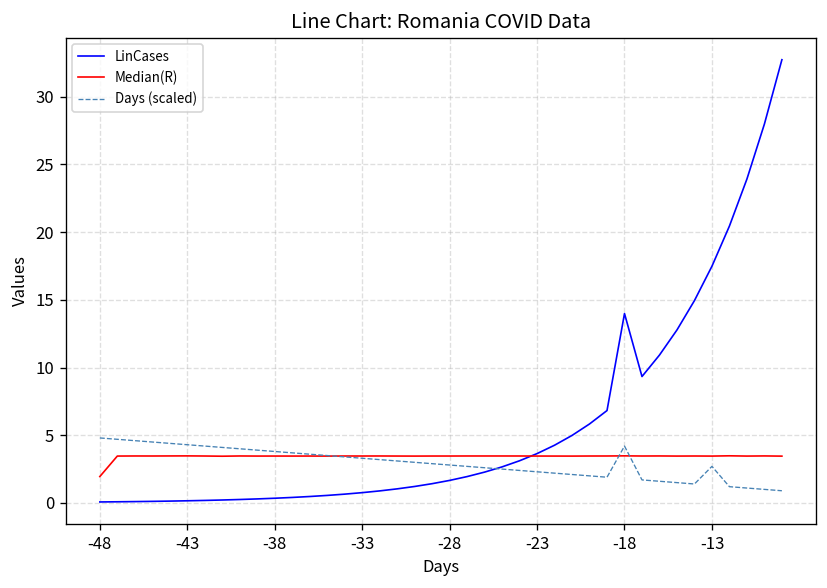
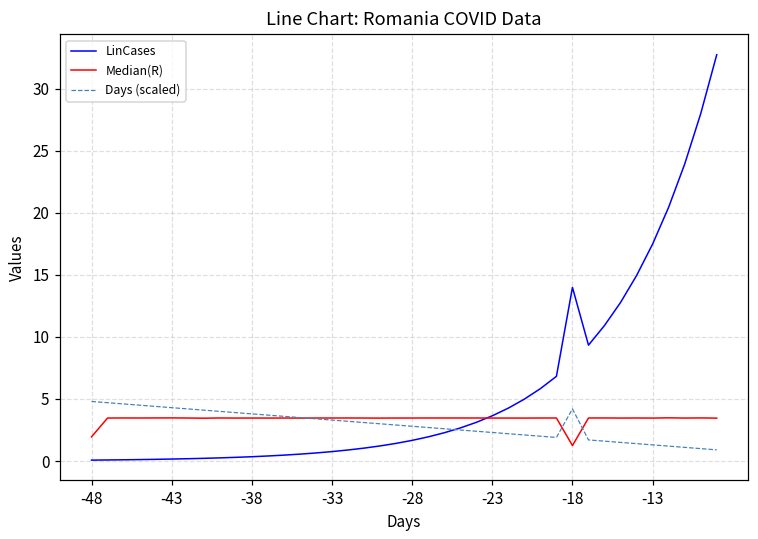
  {
    "LinCases": {
      "-48": 0.1,
      "-43": 0.2,
      "-38": 0.3,
      "-33": 0.8,
      "-28": 1.7,
      "-18": 14.0,
      "-13": 17.5
    },
    "Median(R)": {
      "-48": 1.9,
      "-43": 3.5,
      "-38": 3.5,
      "-28": 3.5,
-     "-18": 3.5,
+     "-18": 1.2,
      "-13": 3.5
    },
    "Days (scaled)": {
      "-48": 4.8,
      "-43": 4.3,
      "-38": 3.8,
      "-28": 2.8,
      "-23": 2.3,
      "-18": 4.2,
-     "-13": 2.7
+     "-13": 1.3
    }
  }
